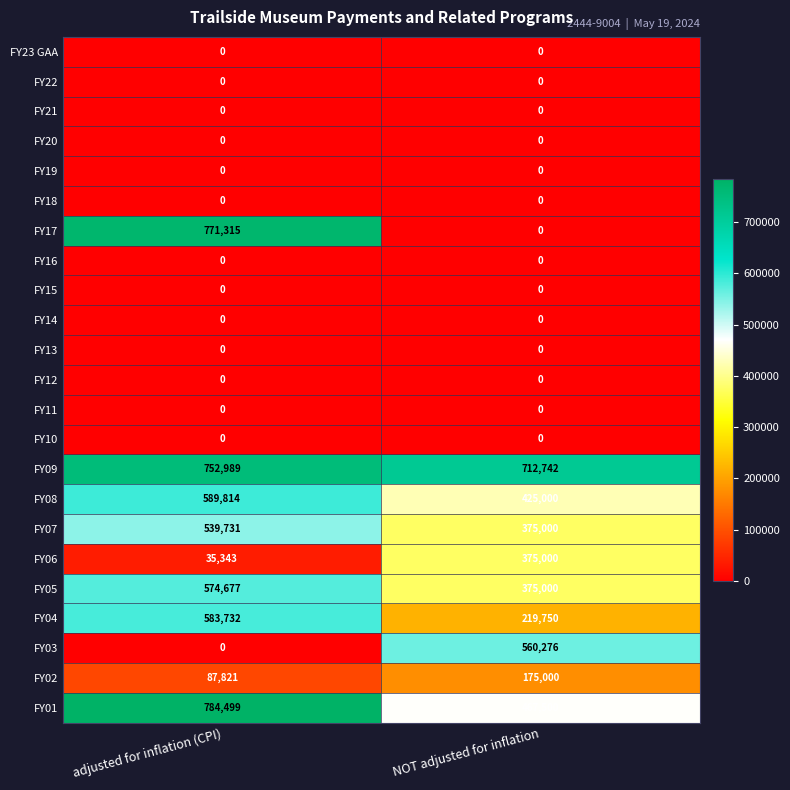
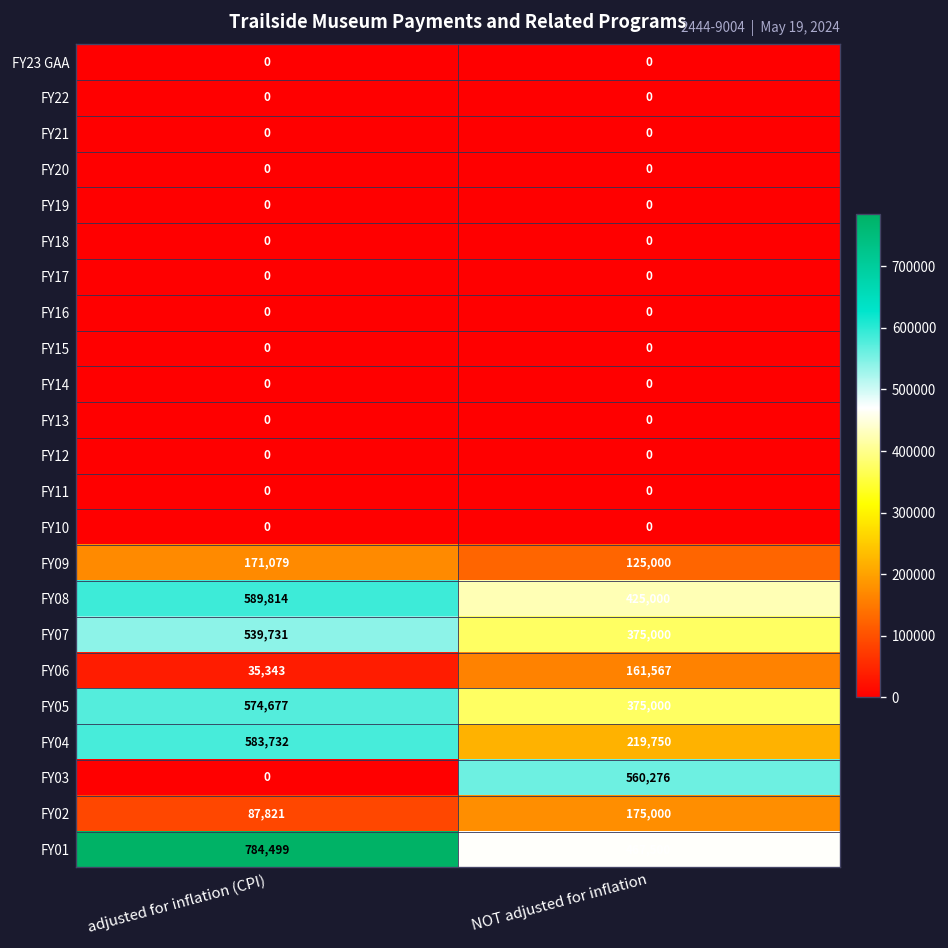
  {
    "FY23 GAA": {
      "adjusted for inflation (CPI)": "0",
      "NOT adjusted for inflation": "0"
    },
    "FY22": {
      "adjusted for inflation (CPI)": "0",
      "NOT adjusted for inflation": "0"
    },
    "FY21": {
      "adjusted for inflation (CPI)": "0",
      "NOT adjusted for inflation": "0"
    },
    "FY20": {
      "adjusted for inflation (CPI)": "0",
      "NOT adjusted for inflation": "0"
    },
    "FY19": {
      "adjusted for inflation (CPI)": "0",
      "NOT adjusted for inflation": "0"
    },
    "FY18": {
      "adjusted for inflation (CPI)": "0",
      "NOT adjusted for inflation": "0"
    },
    "FY17": {
-     "adjusted for inflation (CPI)": "771,315",
+     "adjusted for inflation (CPI)": "0",
      "NOT adjusted for inflation": "0"
    },
    "FY16": {
      "adjusted for inflation (CPI)": "0",
      "NOT adjusted for inflation": "0"
    },
    "FY15": {
      "adjusted for inflation (CPI)": "0",
      "NOT adjusted for inflation": "0"
    },
    "FY14": {
      "adjusted for inflation (CPI)": "0",
      "NOT adjusted for inflation": "0"
    },
    "FY13": {
      "adjusted for inflation (CPI)": "0",
      "NOT adjusted for inflation": "0"
    },
    "FY12": {
      "adjusted for inflation (CPI)": "0",
      "NOT adjusted for inflation": "0"
    },
    "FY11": {
      "adjusted for inflation (CPI)": "0",
      "NOT adjusted for inflation": "0"
    },
    "FY10": {
      "adjusted for inflation (CPI)": "0",
      "NOT adjusted for inflation": "0"
    },
    "FY09": {
-     "adjusted for inflation (CPI)": "752,989",
-     "NOT adjusted for inflation": "712,742"
+     "adjusted for inflation (CPI)": "171,079",
+     "NOT adjusted for inflation": "125,000"
    },
    "FY08": {
      "adjusted for inflation (CPI)": "589,814",
      "NOT adjusted for inflation": "425,000"
    },
    "FY07": {
      "adjusted for inflation (CPI)": "539,731",
      "NOT adjusted for inflation": "375,000"
    },
    "FY06": {
      "adjusted for inflation (CPI)": "35,343",
-     "NOT adjusted for inflation": "375,000"
+     "NOT adjusted for inflation": "161,567"
    },
    "FY05": {
      "adjusted for inflation (CPI)": "574,677",
      "NOT adjusted for inflation": "375,000"
    },
    "FY04": {
      "adjusted for inflation (CPI)": "583,732",
      "NOT adjusted for inflation": "219,750"
    },
    "FY03": {
      "adjusted for inflation (CPI)": "0",
      "NOT adjusted for inflation": "560,276"
    },
    "FY02": {
      "adjusted for inflation (CPI)": "87,821",
      "NOT adjusted for inflation": "175,000"
    },
    "FY01": {
      "adjusted for inflation (CPI)": "784,499"
    }
  }
